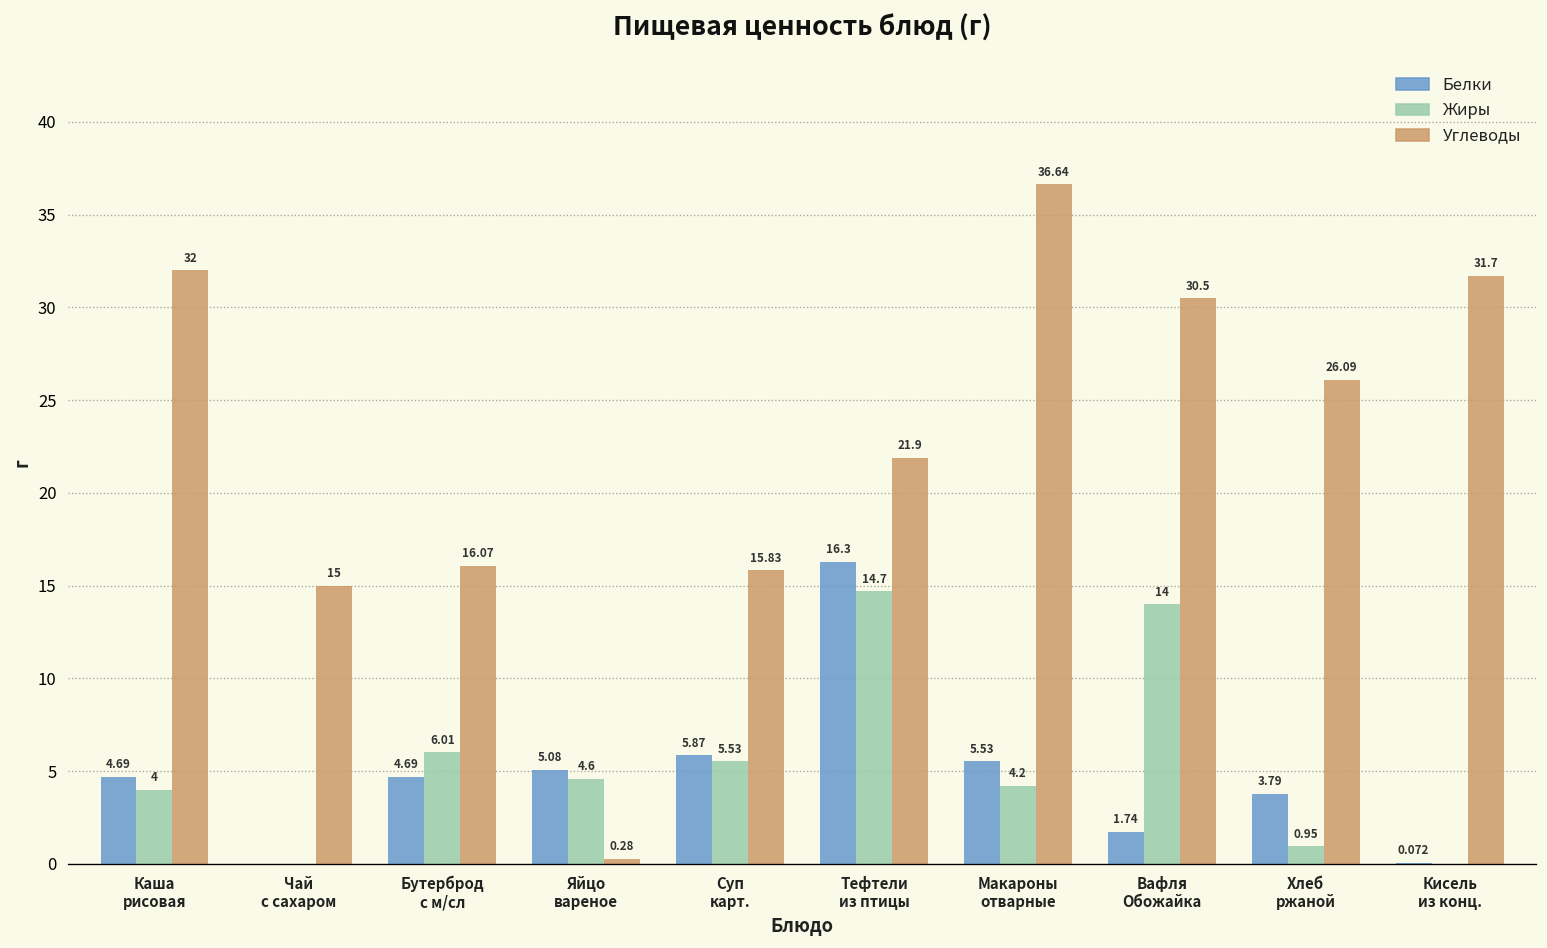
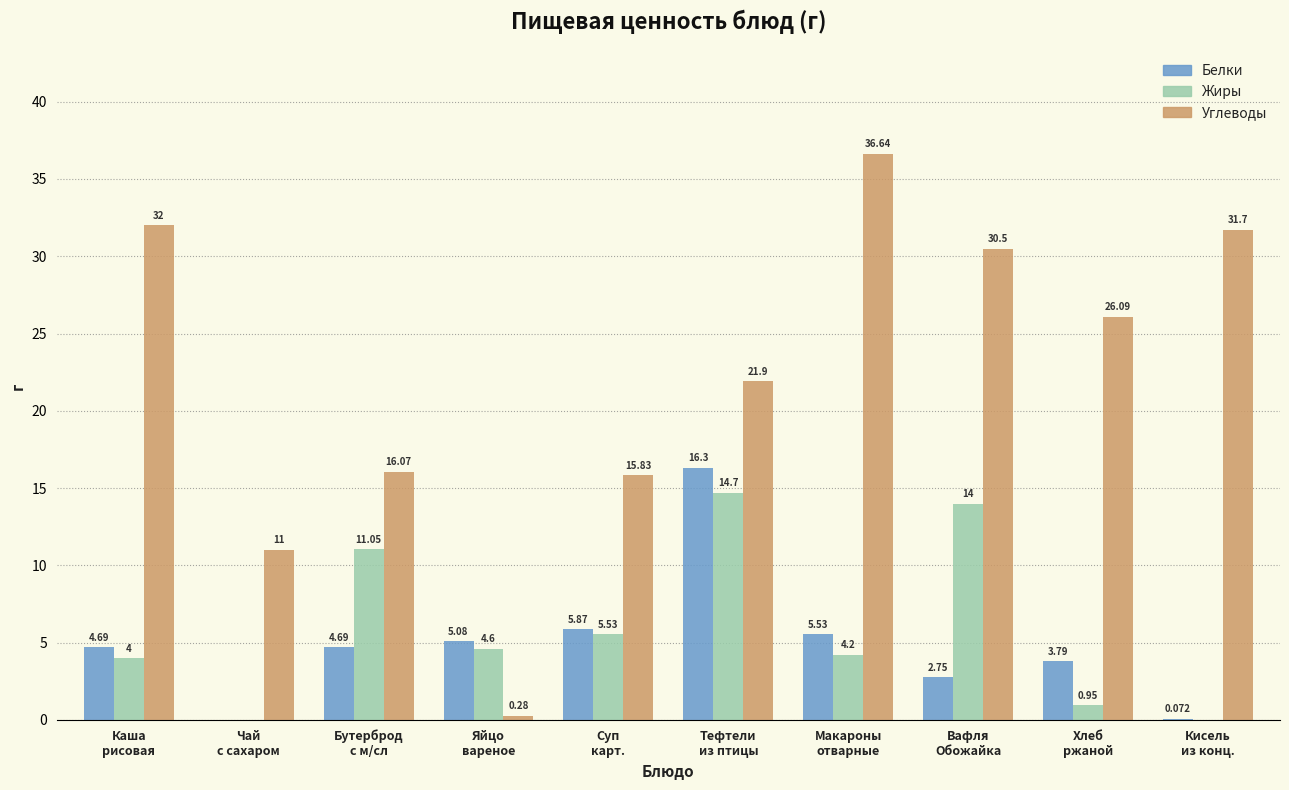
  {
    "Белки": {
      "Каша рисовая": 4.69,
      "Бутерброд с м/сл": 4.69,
      "Яйцо вареное": 5.08,
      "Суп карт.": 5.87,
      "Тефтели из птицы": 16.3,
      "Макароны отварные": 5.53,
-     "Вафля Обожайка": 1.74,
+     "Вафля Обожайка": 2.75,
      "Хлеб ржаной": 3.79,
      "Кисель из конц.": 0.072
    },
    "Жиры": {
      "Каша рисовая": 4,
-     "Бутерброд с м/сл": 6.01,
+     "Бутерброд с м/сл": 11.05,
      "Яйцо вареное": 4.6,
      "Суп карт.": 5.53,
      "Тефтели из птицы": 14.7,
      "Макароны отварные": 4.2,
      "Вафля Обожайка": 14,
      "Хлеб ржаной": 0.95
    },
    "Углеводы": {
      "Каша рисовая": 32,
-     "Чай с сахаром": 15,
+     "Чай с сахаром": 11,
      "Бутерброд с м/сл": 16.07,
      "Яйцо вареное": 0.28,
      "Суп карт.": 15.83,
      "Тефтели из птицы": 21.9,
      "Макароны отварные": 36.64,
      "Вафля Обожайка": 30.5,
      "Хлеб ржаной": 26.09,
      "Кисель из конц.": 31.7
    }
  }
